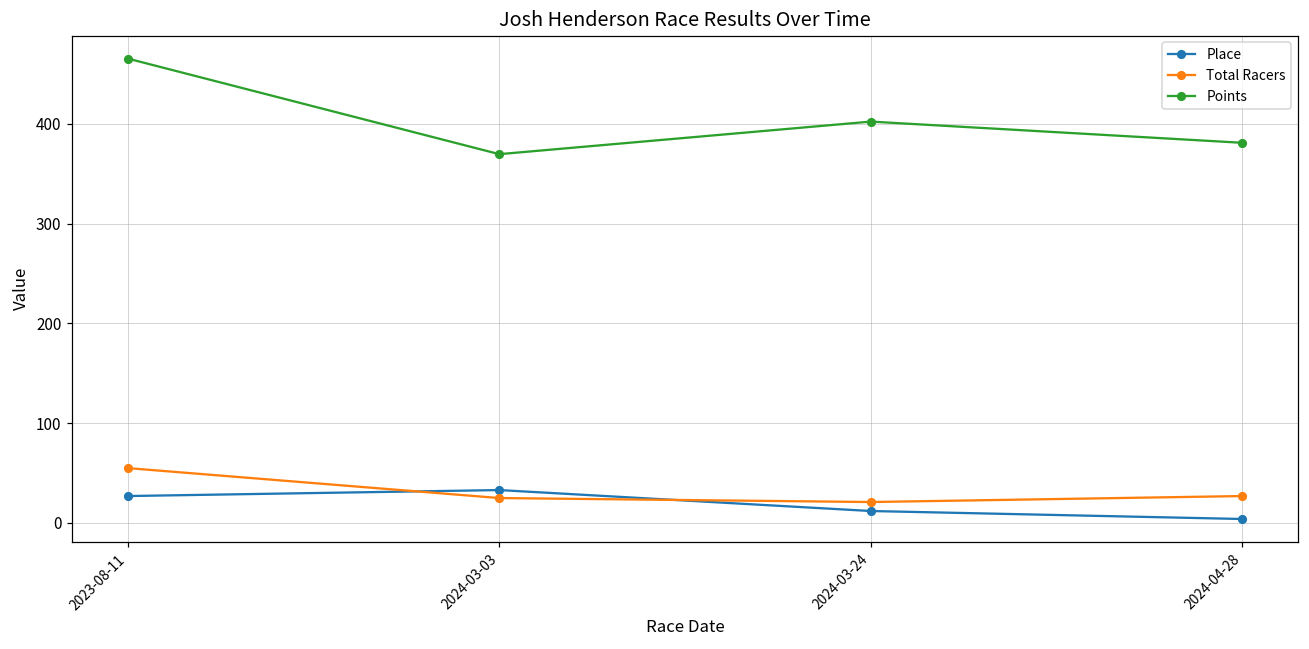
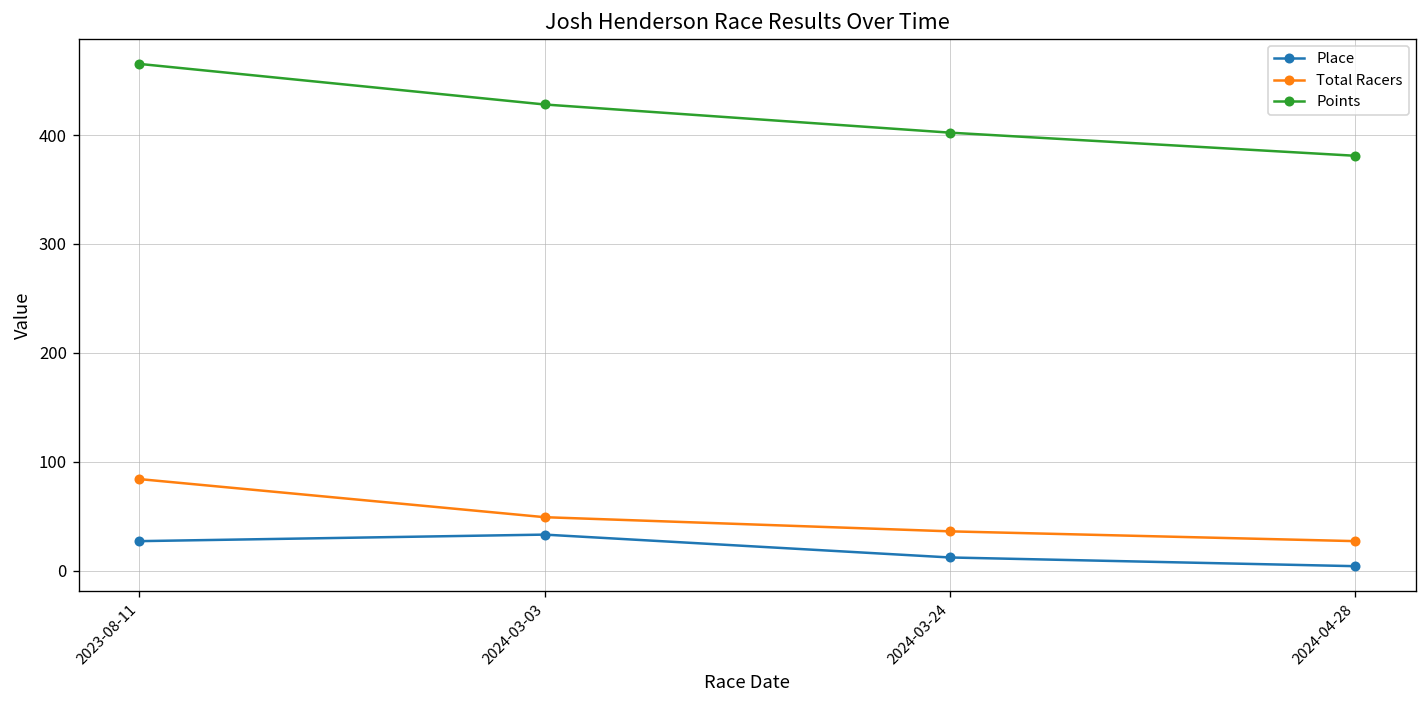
  {
    "Place": {
      "2023-08-11": 30,
      "2024-03-03": 30,
      "2024-03-24": 10,
      "2024-04-28": 0
    },
    "Total Racers": {
-     "2023-08-11": 60,
-     "2024-03-03": 30,
-     "2024-03-24": 20,
+     "2023-08-11": 80,
+     "2024-03-03": 50,
+     "2024-03-24": 40,
      "2024-04-28": 30
    },
    "Points": {
      "2023-08-11": 470,
-     "2024-03-03": 370,
+     "2024-03-03": 430,
      "2024-03-24": 400,
      "2024-04-28": 380
    }
  }
